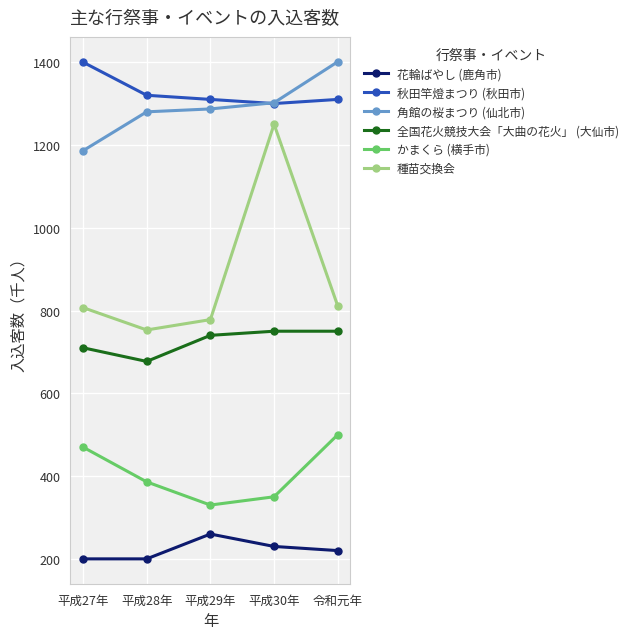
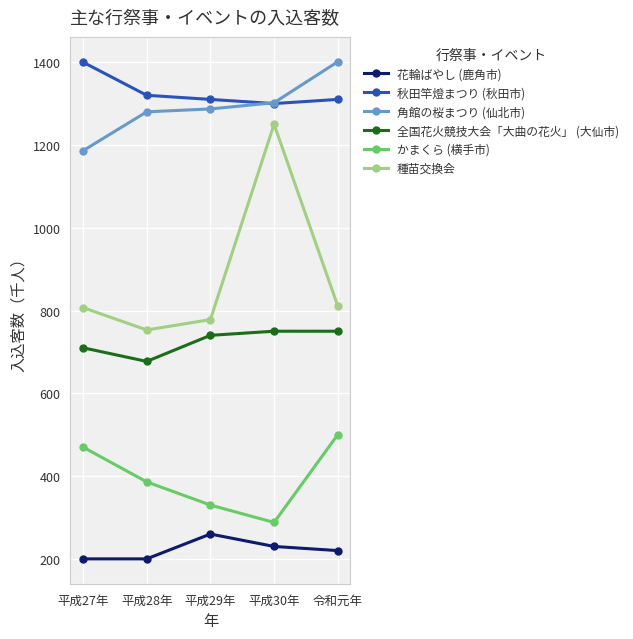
  {
    "花輪ばやし (鹿角市)": {
      "平成27年": 200,
      "平成28年": 200,
      "平成29年": 260,
      "平成30年": 230,
      "令和元年": 220
    },
    "秋田竿燈まつり (秋田市)": {
      "平成27年": 1400,
      "平成28年": 1320,
      "平成29年": 1310,
      "令和元年": 1310
    },
    "角館の桜まつり (仙北市)": {
      "平成27年": 1190,
      "平成28年": 1280,
      "平成29年": 1290,
      "令和元年": 1400
    },
    "全国花火競技大会「大曲の花火」 (大仙市)": {
      "平成27年": 710,
      "平成28年": 680,
      "平成29年": 740,
      "平成30年": 750,
      "令和元年": 750
    },
    "かまくら (横手市)": {
      "平成27年": 470,
      "平成28年": 390,
      "平成29年": 330,
-     "平成30年": 350,
+     "平成30年": 290,
      "令和元年": 500
    },
    "種苗交換会": {
      "平成27年": 810,
      "平成28年": 750,
      "平成29年": 780,
      "平成30年": 1250,
      "令和元年": 810
    }
  }
